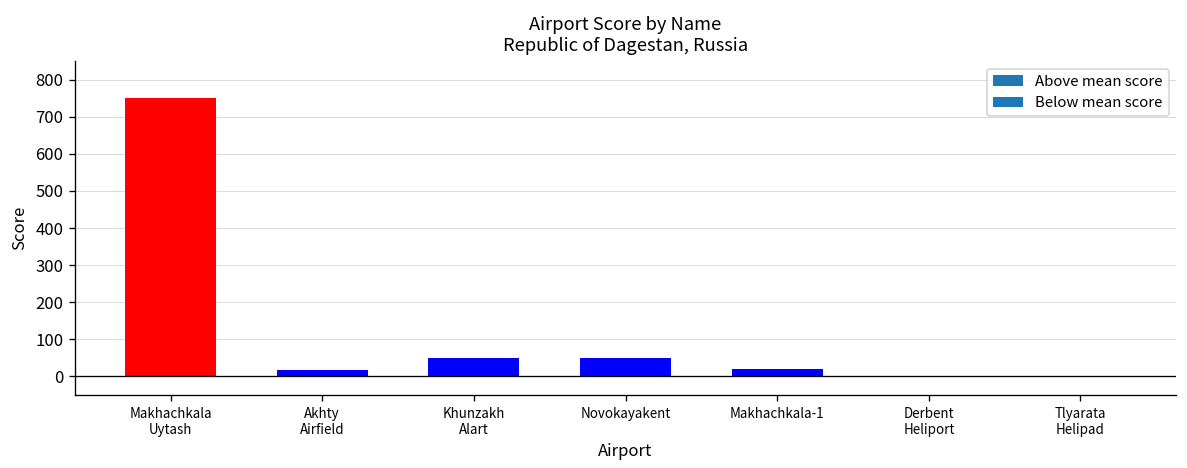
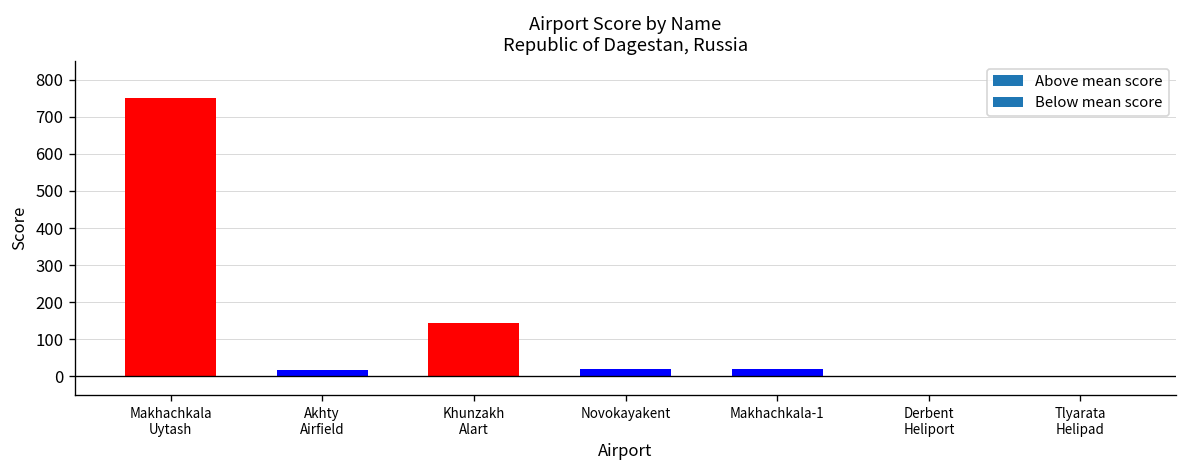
  {
    "Makhachkala Uytash": 750,
    "Akhty Airfield": 20,
-   "Khunzakh Alart": 50,
-   "Novokayakent": 50,
+   "Khunzakh Alart": 140,
+   "Novokayakent": 20,
    "Makhachkala-1": 20,
    "Derbent Heliport": 0,
    "Tlyarata Helipad": 0
  }
